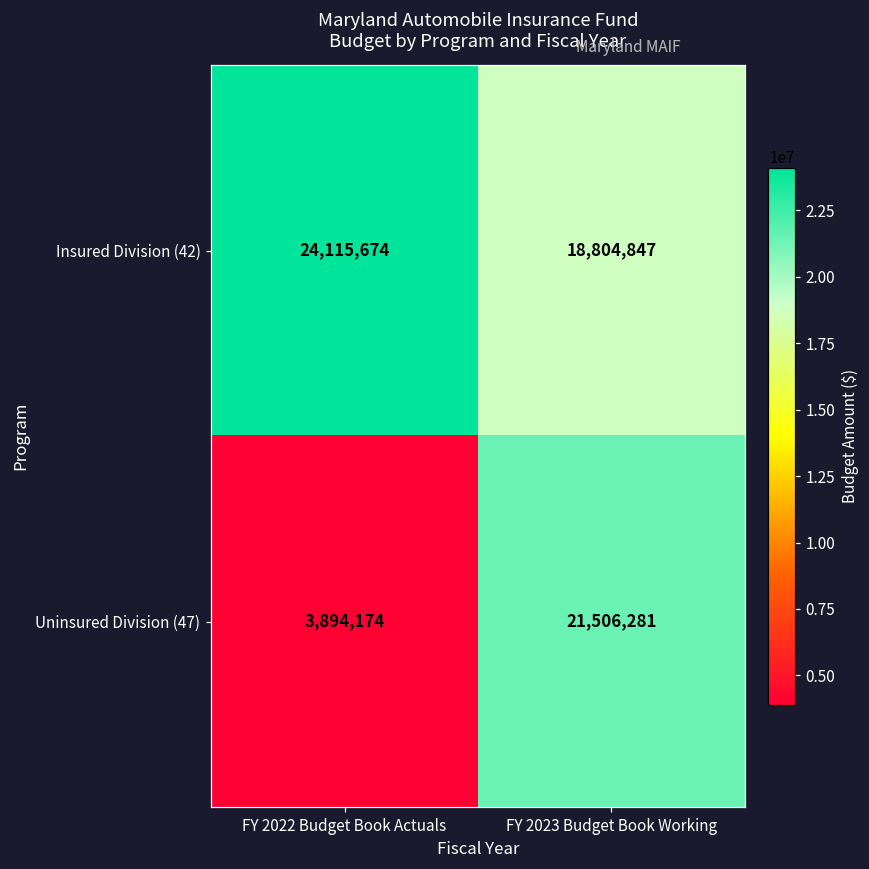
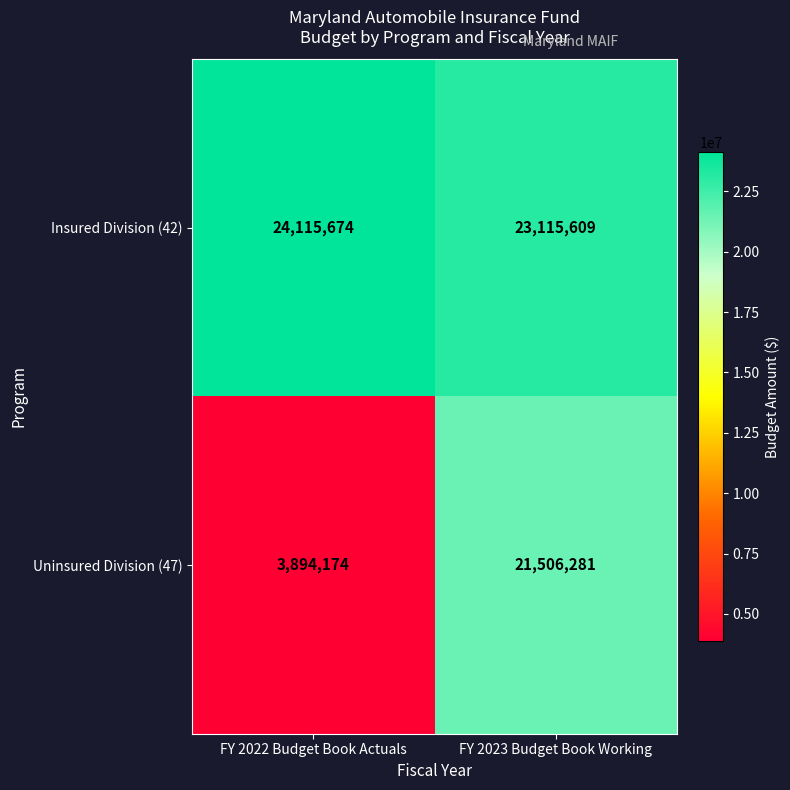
  {
    "Insured Division (42)": {
      "FY 2022 Budget Book Actuals": "24,115,674",
-     "FY 2023 Budget Book Working": "18,804,847"
+     "FY 2023 Budget Book Working": "23,115,609"
    },
    "Uninsured Division (47)": {
      "FY 2022 Budget Book Actuals": "3,894,174",
      "FY 2023 Budget Book Working": "21,506,281"
    }
  }
